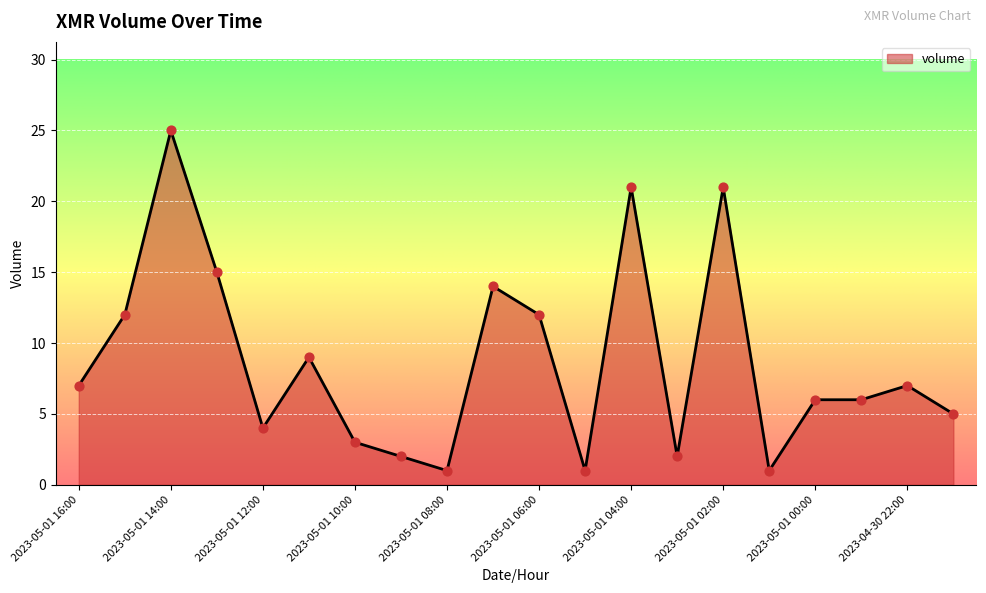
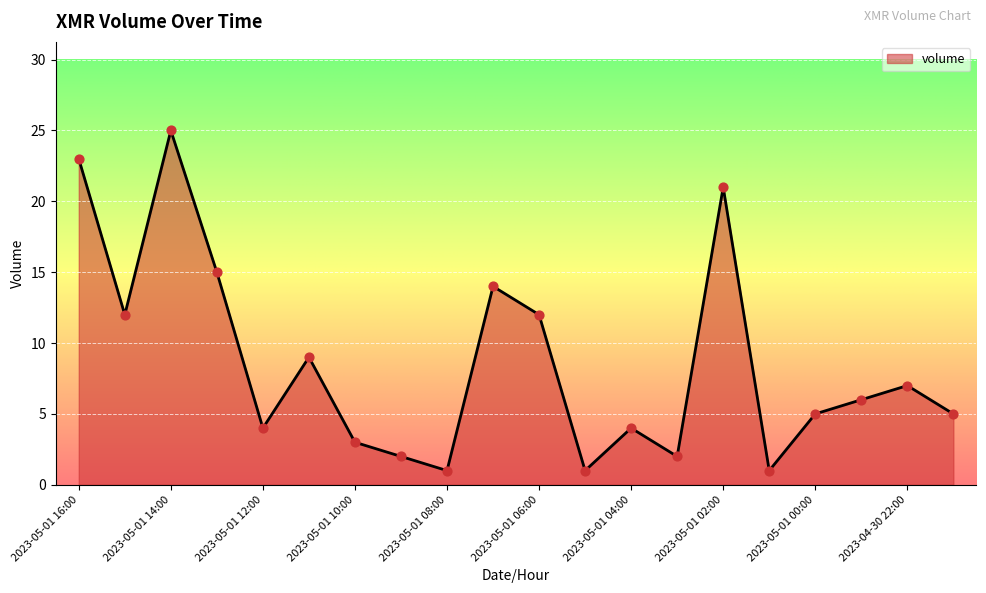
  {
-   "2023-05-01 16:00": 7,
+   "2023-05-01 16:00": 23,
    "2023-05-01 14:00": 25,
    "2023-05-01 12:00": 4,
    "2023-05-01 10:00": 3,
    "2023-05-01 08:00": 1,
    "2023-05-01 06:00": 12,
-   "2023-05-01 04:00": 21,
+   "2023-05-01 04:00": 4,
    "2023-05-01 02:00": 21,
-   "2023-05-01 00:00": 6,
+   "2023-05-01 00:00": 5,
    "2023-04-30 22:00": 7
  }
